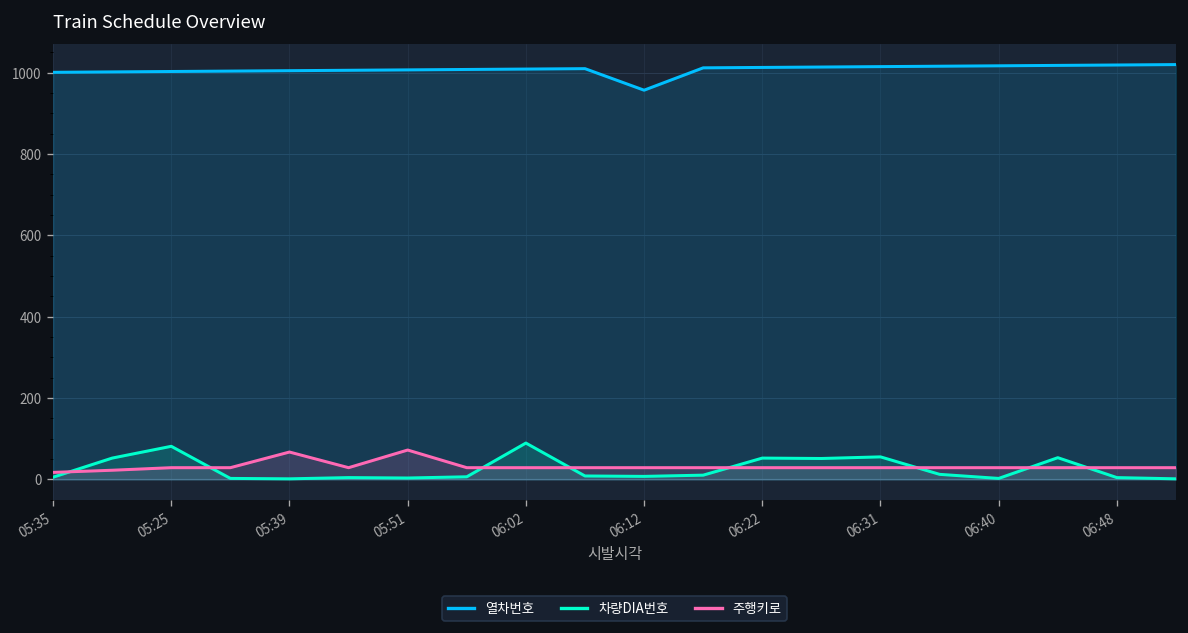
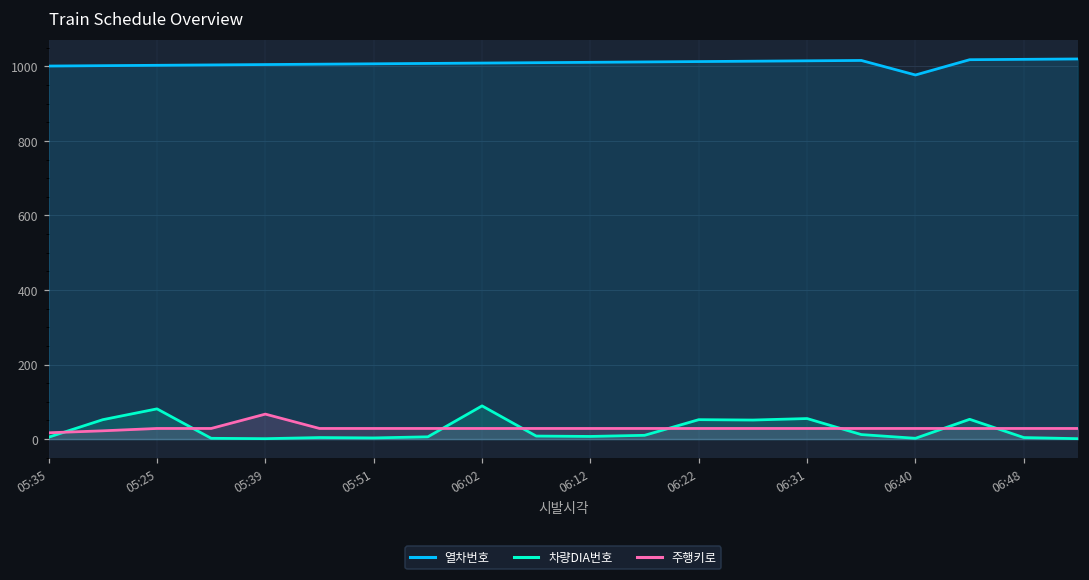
  {
    "열차번호": {
      "05:35": 1000,
      "05:25": 1000,
      "05:39": 1010,
      "05:51": 1010,
      "06:02": 1010,
-     "06:12": 960,
-     "06:40": 1020,
+     "06:12": 1010,
+     "06:40": 980,
      "06:48": 1020
    },
    "차량DIA번호": {
      "05:35": 10,
      "05:25": 80,
      "05:39": 0,
      "05:51": 0,
      "06:02": 90,
      "06:12": 10,
      "06:40": 0,
      "06:48": 0
    },
    "주행키로": {
      "05:35": 20,
      "05:25": 30,
      "05:39": 70,
-     "05:51": 70,
+     "05:51": 30,
      "06:02": 30,
      "06:12": 30,
      "06:40": 30,
      "06:48": 30
    }
  }
